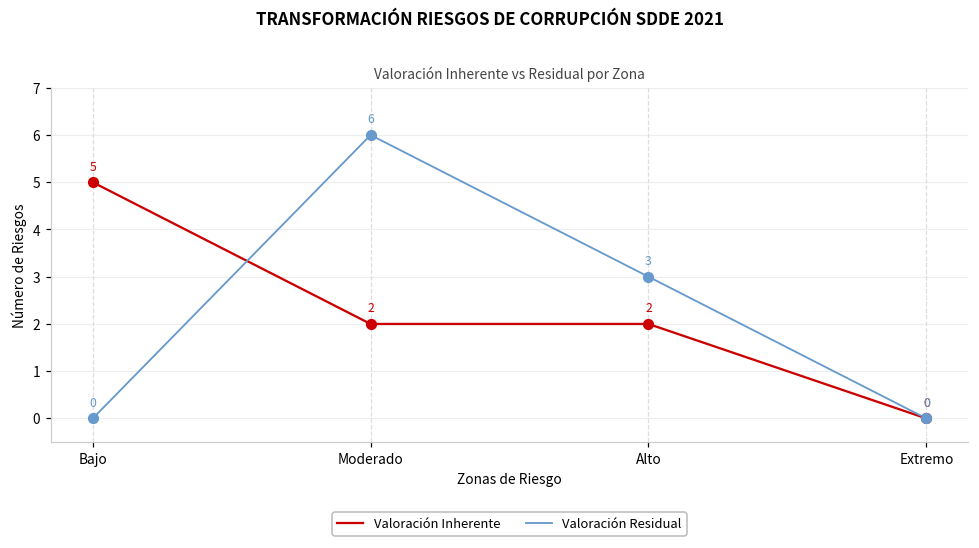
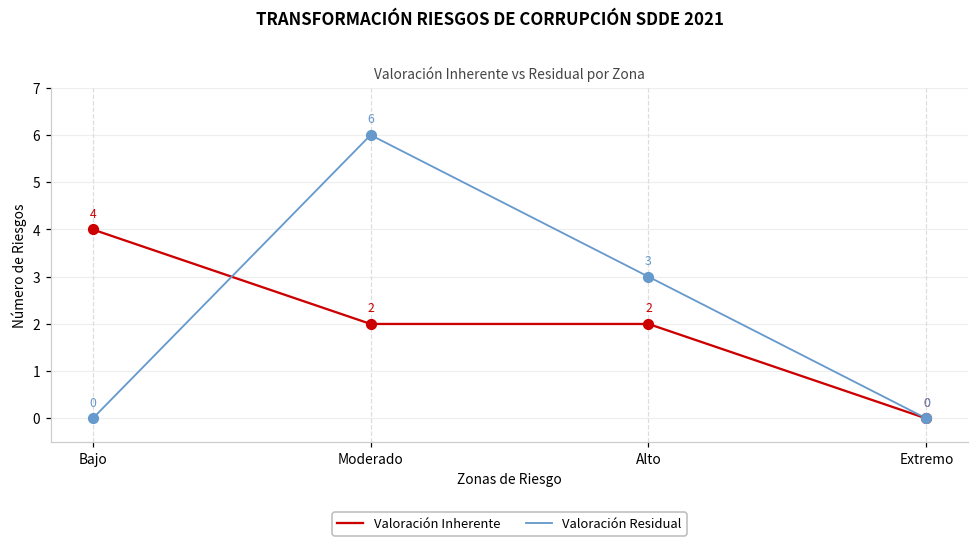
  {
    "Valoración Inherente": {
-     "Bajo": 5,
+     "Bajo": 4,
      "Moderado": 2,
      "Alto": 2
    },
    "Valoración Residual": {
      "Bajo": 0,
      "Moderado": 6,
      "Alto": 3
    }
  }
